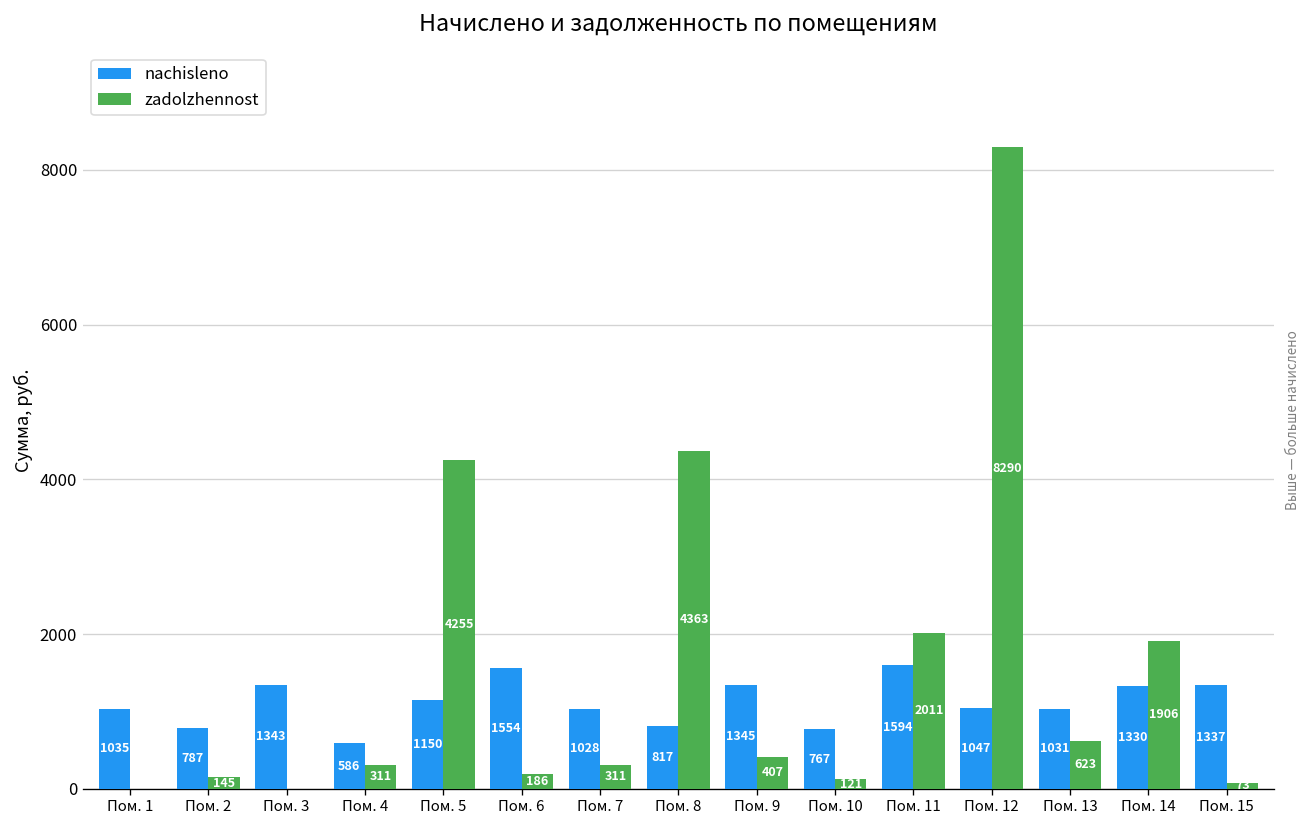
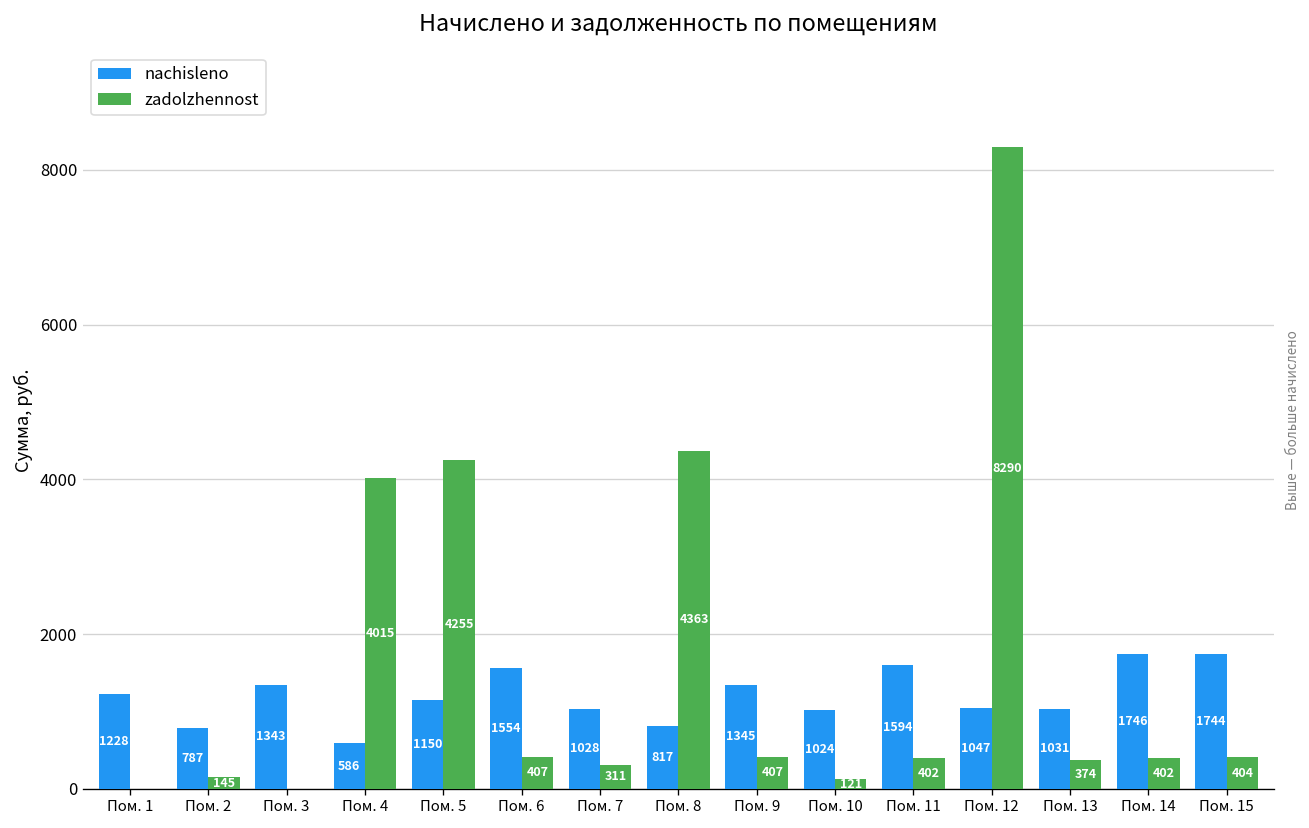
  {
    "nachisleno": {
-     "Пом. 1": 1035,
+     "Пом. 1": 1228,
      "Пом. 2": 787,
      "Пом. 3": 1343,
      "Пом. 4": 586,
      "Пом. 5": 1150,
      "Пом. 6": 1554,
      "Пом. 7": 1028,
      "Пом. 8": 817,
      "Пом. 9": 1345,
-     "Пом. 10": 767,
+     "Пом. 10": 1024,
      "Пом. 11": 1594,
      "Пом. 12": 1047,
      "Пом. 13": 1031,
-     "Пом. 14": 1330,
-     "Пом. 15": 1337
+     "Пом. 14": 1746,
+     "Пом. 15": 1744
    },
    "zadolzhennost": {
      "Пом. 2": 145,
-     "Пом. 4": 311,
+     "Пом. 4": 4015,
      "Пом. 5": 4255,
-     "Пом. 6": 186,
+     "Пом. 6": 407,
      "Пом. 7": 311,
      "Пом. 8": 4363,
      "Пом. 9": 407,
      "Пом. 10": 121,
-     "Пом. 11": 2011,
+     "Пом. 11": 402,
      "Пом. 12": 8290,
-     "Пом. 13": 623,
-     "Пом. 14": 1906,
-     "Пом. 15": 100
+     "Пом. 13": 374,
+     "Пом. 14": 402,
+     "Пом. 15": 400
    }
  }
